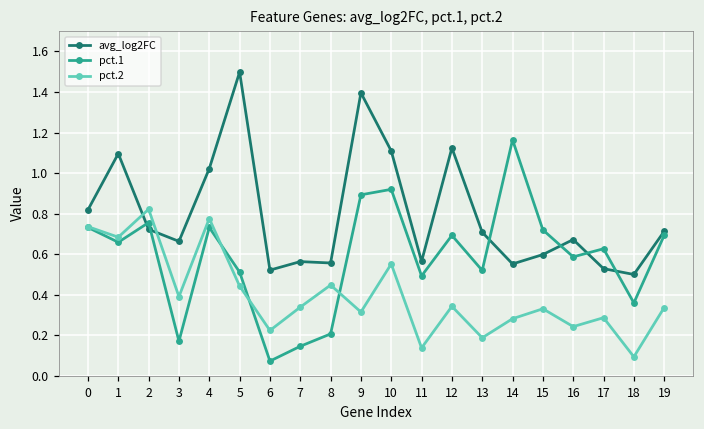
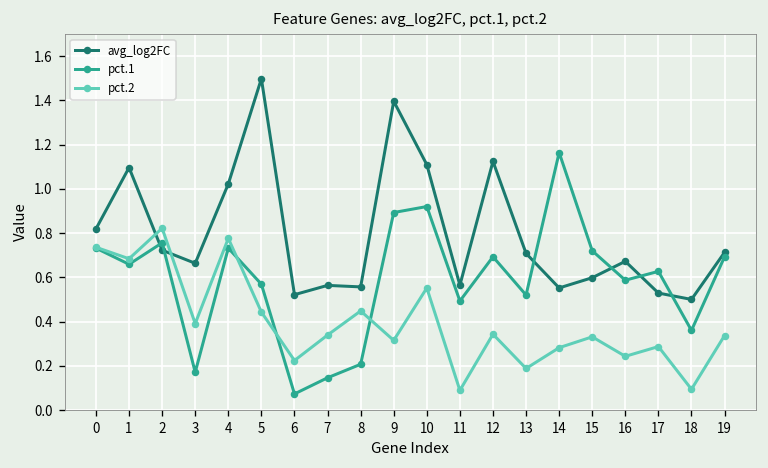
  {
    "avg_log2FC": {
      "0": 0.82,
      "1": 1.10,
      "2": 0.72,
      "3": 0.66,
      "4": 1.02,
      "5": 1.50,
      "6": 0.52,
      "7": 0.56,
      "8": 0.56,
      "9": 1.40,
      "10": 1.11,
      "11": 0.56,
      "12": 1.12,
      "13": 0.71,
      "14": 0.55,
      "15": 0.60,
      "16": 0.67,
      "17": 0.53,
      "18": 0.50,
      "19": 0.71
    },
    "pct.1": {
      "1": 0.66,
      "2": 0.76,
      "3": 0.17,
      "4": 0.73,
-     "5": 0.51,
+     "5": 0.57,
      "6": 0.07,
      "7": 0.15,
      "8": 0.21,
      "9": 0.89,
      "10": 0.92,
      "11": 0.49,
      "12": 0.69,
      "13": 0.52,
      "14": 1.16,
      "15": 0.72,
      "16": 0.59,
      "17": 0.63,
      "18": 0.36,
      "19": 0.69
    },
    "pct.2": {
      "1": 0.68,
      "2": 0.82,
      "3": 0.39,
      "4": 0.78,
      "5": 0.44,
      "6": 0.22,
      "7": 0.34,
      "8": 0.45,
      "9": 0.32,
      "10": 0.55,
-     "11": 0.14,
+     "11": 0.09,
      "12": 0.34,
      "13": 0.19,
      "14": 0.28,
      "15": 0.33,
      "16": 0.24,
      "17": 0.29,
      "18": 0.09,
      "19": 0.34
    }
  }
